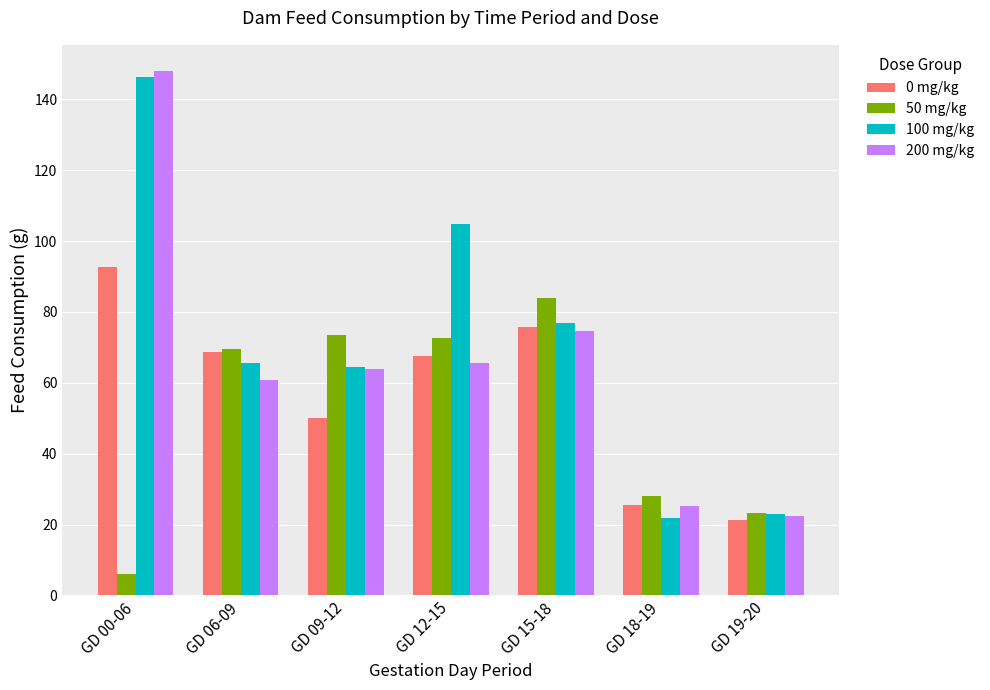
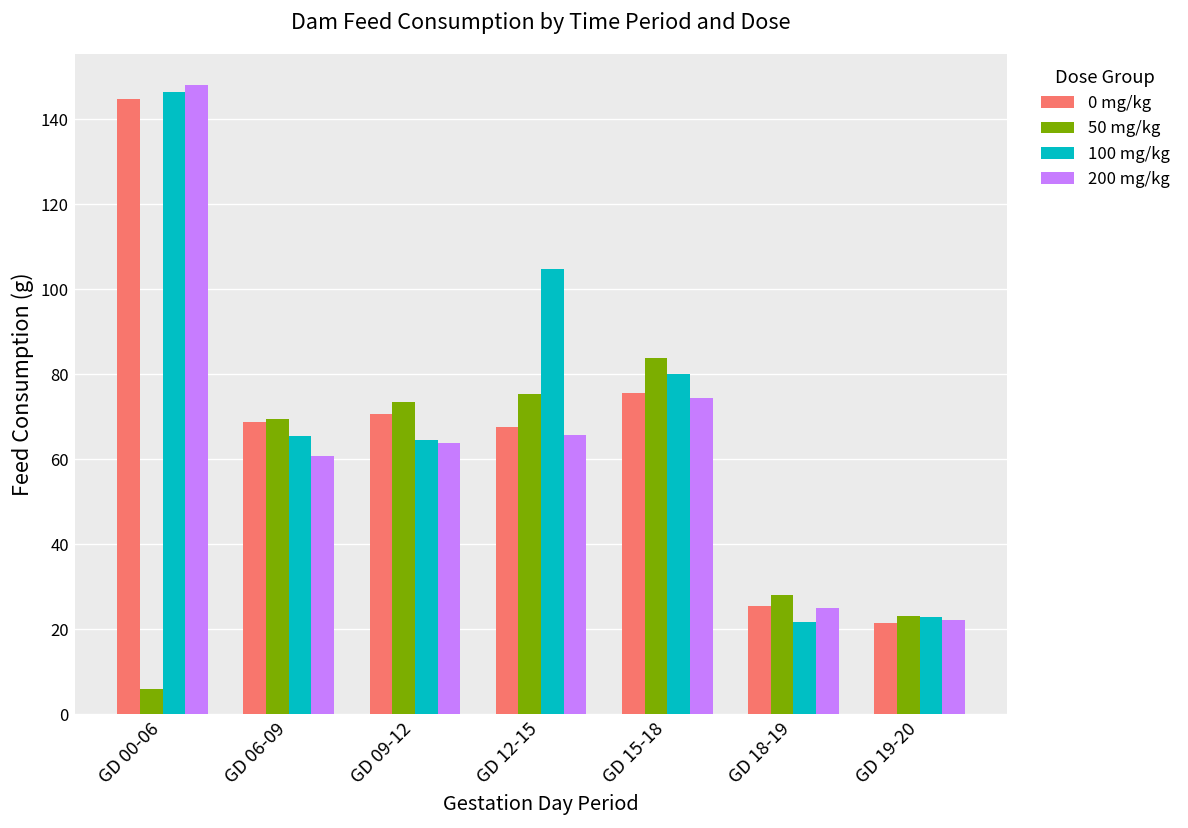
  {
    "0 mg/kg": {
-     "GD 00-06": 93,
+     "GD 00-06": 145,
      "GD 06-09": 69,
-     "GD 09-12": 50,
+     "GD 09-12": 71,
      "GD 12-15": 68,
      "GD 15-18": 76,
      "GD 18-19": 26,
      "GD 19-20": 21
    },
    "50 mg/kg": {
      "GD 00-06": 6,
      "GD 06-09": 70,
      "GD 09-12": 73,
-     "GD 12-15": 73,
+     "GD 12-15": 75,
      "GD 15-18": 84,
      "GD 18-19": 28,
      "GD 19-20": 23
    },
    "100 mg/kg": {
      "GD 00-06": 146,
      "GD 06-09": 66,
      "GD 09-12": 65,
      "GD 12-15": 105,
-     "GD 15-18": 77,
+     "GD 15-18": 80,
      "GD 18-19": 22,
      "GD 19-20": 23
    },
    "200 mg/kg": {
      "GD 00-06": 148,
      "GD 06-09": 61,
      "GD 09-12": 64,
      "GD 12-15": 66,
      "GD 15-18": 75,
      "GD 18-19": 25,
      "GD 19-20": 22
    }
  }
